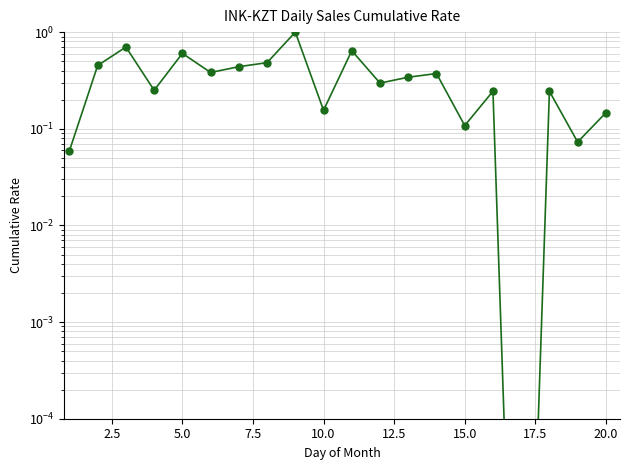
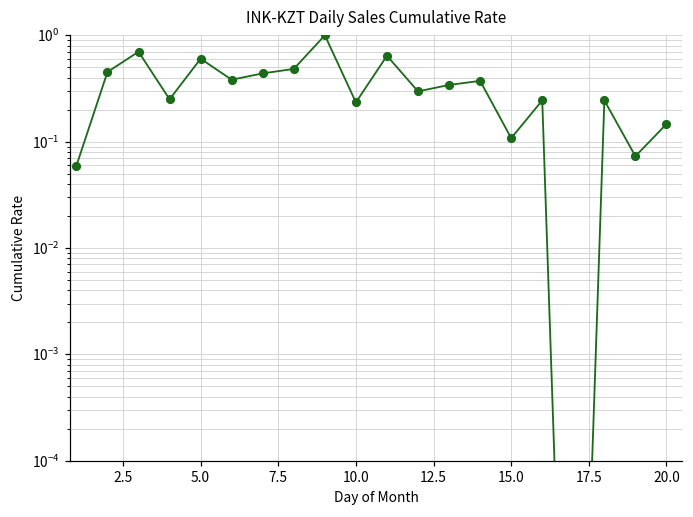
  {
    "5.0": 0.6,
-   "10.0": 0.16,
+   "10.0": 0.23,
    "15.0": 0.11,
    "20.0": 0.15
  }
